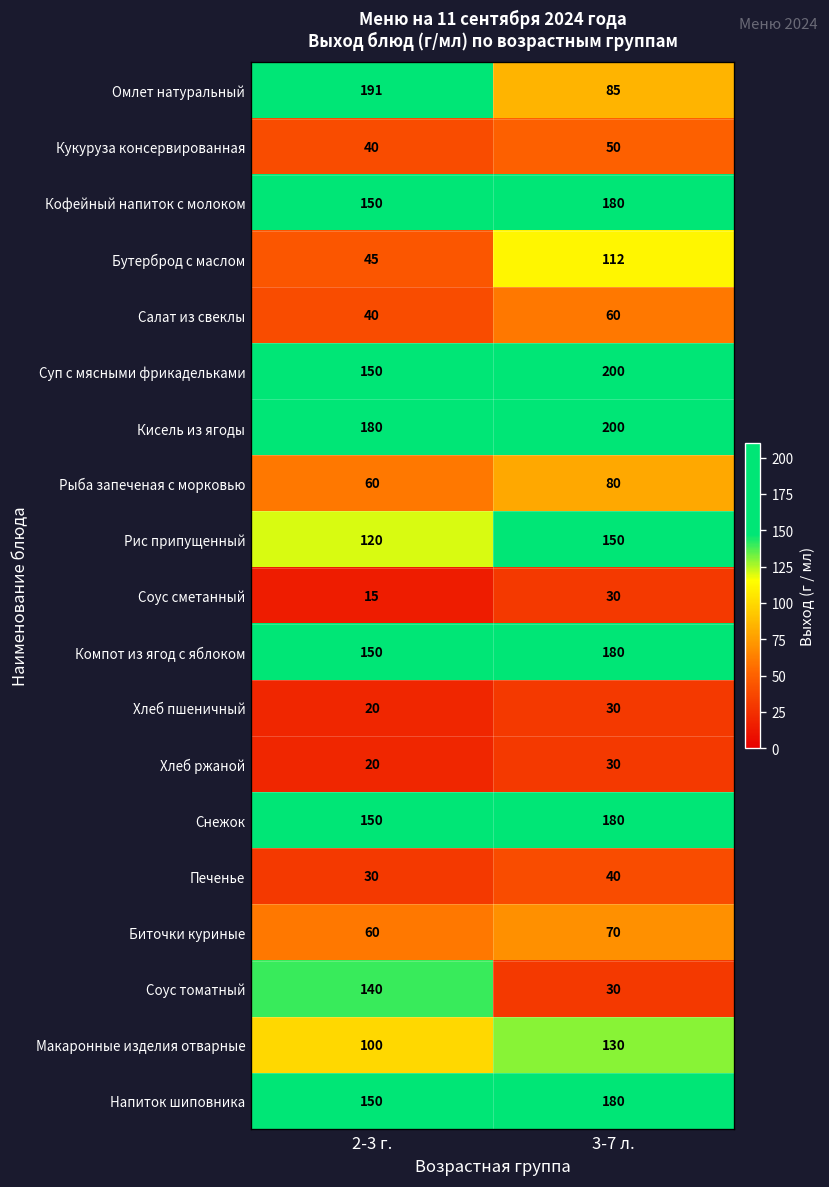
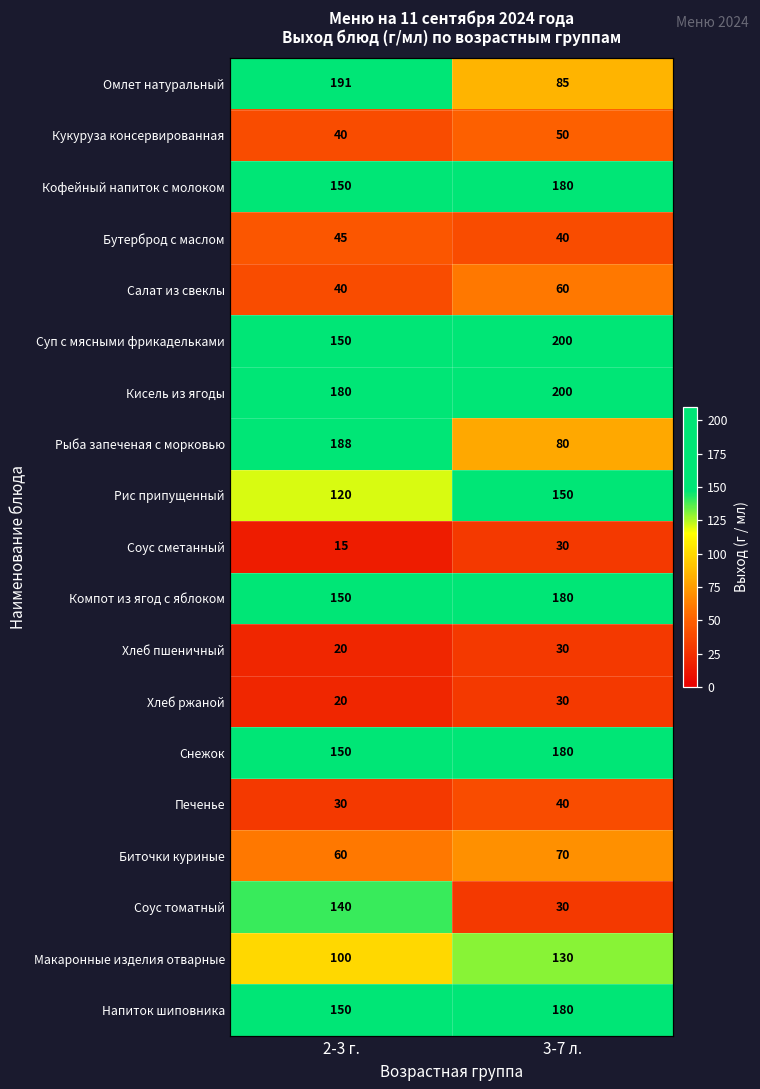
  {
    "Омлет натуральный": {
      "2-3 г.": 191,
      "3-7 л.": 85
    },
    "Кукуруза консервированная": {
      "2-3 г.": 40,
      "3-7 л.": 50
    },
    "Кофейный напиток с молоком": {
      "2-3 г.": 150,
      "3-7 л.": 180
    },
    "Бутерброд с маслом": {
      "2-3 г.": 45,
-     "3-7 л.": 112
+     "3-7 л.": 40
    },
    "Салат из свеклы": {
      "2-3 г.": 40,
      "3-7 л.": 60
    },
    "Суп с мясными фрикадельками": {
      "2-3 г.": 150,
      "3-7 л.": 200
    },
    "Кисель из ягоды": {
      "2-3 г.": 180,
      "3-7 л.": 200
    },
    "Рыба запеченая с морковью": {
-     "2-3 г.": 60,
+     "2-3 г.": 188,
      "3-7 л.": 80
    },
    "Рис припущенный": {
      "2-3 г.": 120,
      "3-7 л.": 150
    },
    "Соус сметанный": {
      "2-3 г.": 15,
      "3-7 л.": 30
    },
    "Компот из ягод с яблоком": {
      "2-3 г.": 150,
      "3-7 л.": 180
    },
    "Хлеб пшеничный": {
      "2-3 г.": 20,
      "3-7 л.": 30
    },
    "Хлеб ржаной": {
      "2-3 г.": 20,
      "3-7 л.": 30
    },
    "Снежок": {
      "2-3 г.": 150,
      "3-7 л.": 180
    },
    "Печенье": {
      "2-3 г.": 30,
      "3-7 л.": 40
    },
    "Биточки куриные": {
      "2-3 г.": 60,
      "3-7 л.": 70
    },
    "Соус томатный": {
      "2-3 г.": 140,
      "3-7 л.": 30
    },
    "Макаронные изделия отварные": {
      "2-3 г.": 100,
      "3-7 л.": 130
    },
    "Напиток шиповника": {
      "2-3 г.": 150,
      "3-7 л.": 180
    }
  }
